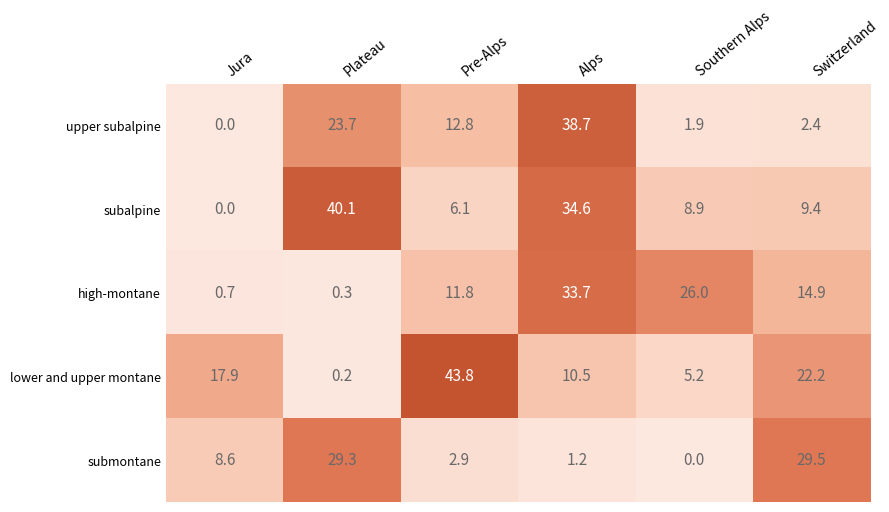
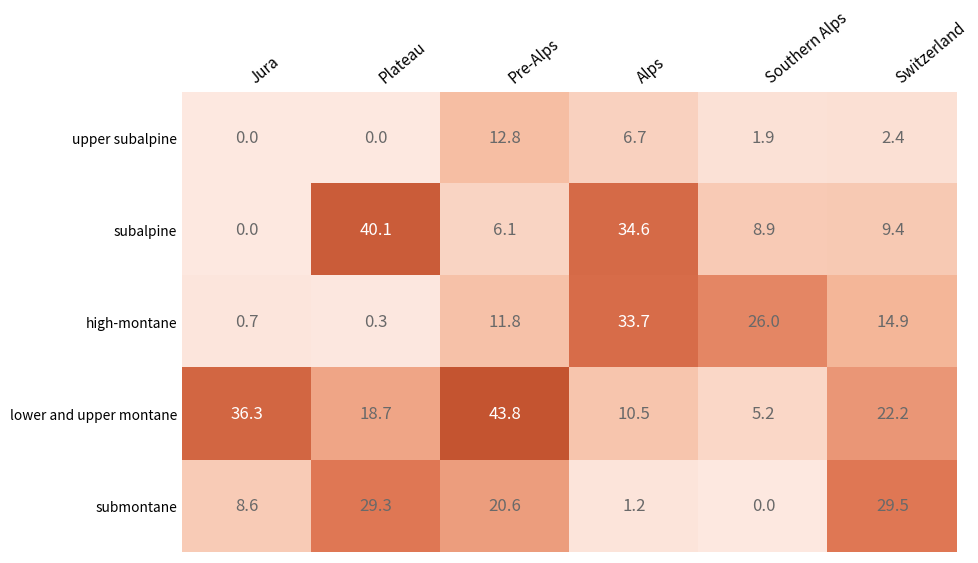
  {
    "upper subalpine": {
      "Jura": 0.0,
-     "Plateau": 23.7,
+     "Plateau": 0.0,
      "Pre-Alps": 12.8,
-     "Alps": 38.7,
+     "Alps": 6.7,
      "Southern Alps": 1.9,
      "Switzerland": 2.4
    },
    "subalpine": {
      "Jura": 0.0,
      "Plateau": 40.1,
      "Pre-Alps": 6.1,
      "Alps": 34.6,
      "Southern Alps": 8.9,
      "Switzerland": 9.4
    },
    "high-montane": {
      "Jura": 0.7,
      "Plateau": 0.3,
      "Pre-Alps": 11.8,
      "Alps": 33.7,
      "Southern Alps": 26.0,
      "Switzerland": 14.9
    },
    "lower and upper montane": {
-     "Jura": 17.9,
-     "Plateau": 0.2,
+     "Jura": 36.3,
+     "Plateau": 18.7,
      "Pre-Alps": 43.8,
      "Alps": 10.5,
      "Southern Alps": 5.2,
      "Switzerland": 22.2
    },
    "submontane": {
      "Jura": 8.6,
      "Plateau": 29.3,
-     "Pre-Alps": 2.9,
+     "Pre-Alps": 20.6,
      "Alps": 1.2,
      "Southern Alps": 0.0,
      "Switzerland": 29.5
    }
  }
